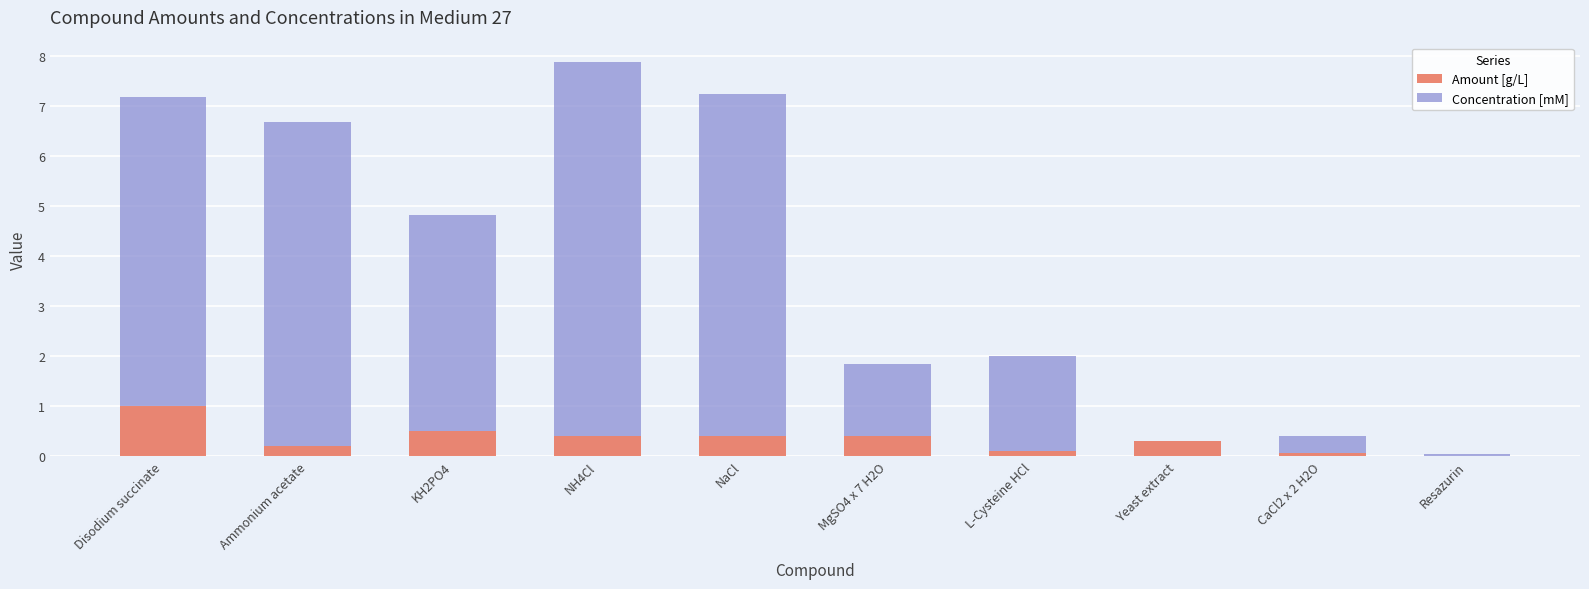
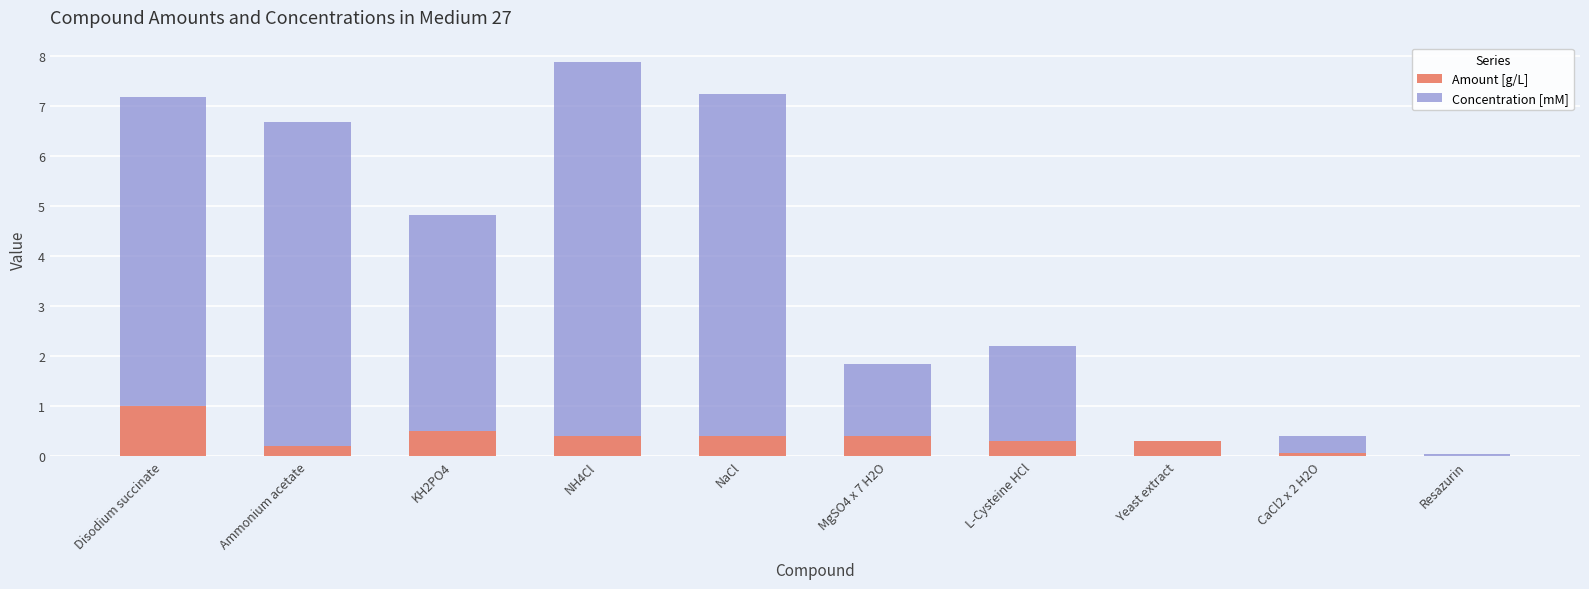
  {
    "Amount [g/L]": {
      "Disodium succinate": 1.0,
      "Ammonium acetate": 0.2,
      "KH2PO4": 0.5,
      "NH4Cl": 0.4,
      "NaCl": 0.4,
      "MgSO4 x 7 H2O": 0.4,
-     "L-Cysteine HCl": 0.1,
+     "L-Cysteine HCl": 0.3,
      "Yeast extract": 0.3
    },
    "Concentration [mM]": {
      "Disodium succinate": 6.2,
      "Ammonium acetate": 6.5,
      "KH2PO4": 4.3,
      "NH4Cl": 7.5,
      "NaCl": 6.8,
      "MgSO4 x 7 H2O": 1.4,
      "L-Cysteine HCl": 1.9,
      "Yeast extract": 0.0,
      "CaCl2 x 2 H2O": 0.3
    }
  }
